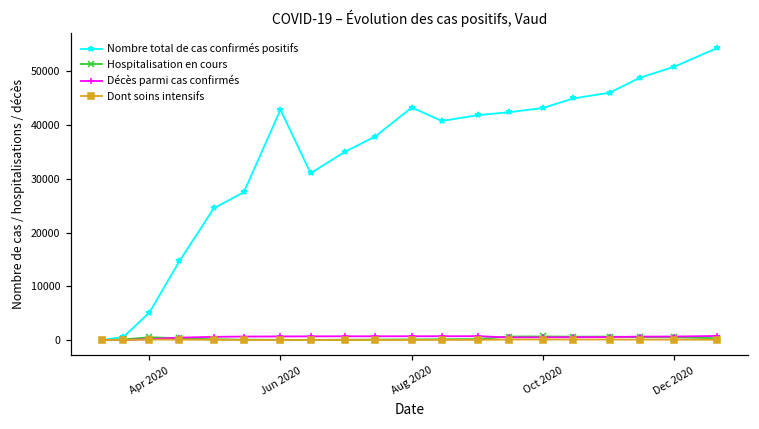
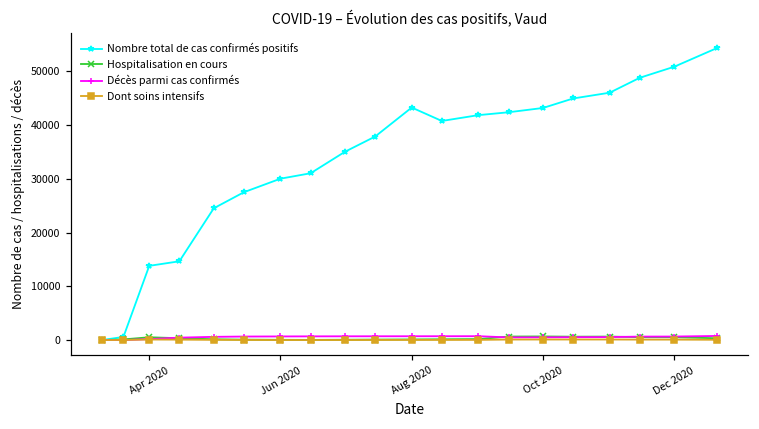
  {
    "Nombre total de cas confirmés positifs": {
-     "Apr 2020": 5000,
-     "Jun 2020": 43000,
+     "Apr 2020": 14000,
+     "Jun 2020": 30000,
      "Aug 2020": 43000,
      "Oct 2020": 43000,
      "Dec 2020": 51000
    },
    "Décès parmi cas confirmés": {
      "Jun 2020": 1000,
      "Aug 2020": 1000
    }
  }
